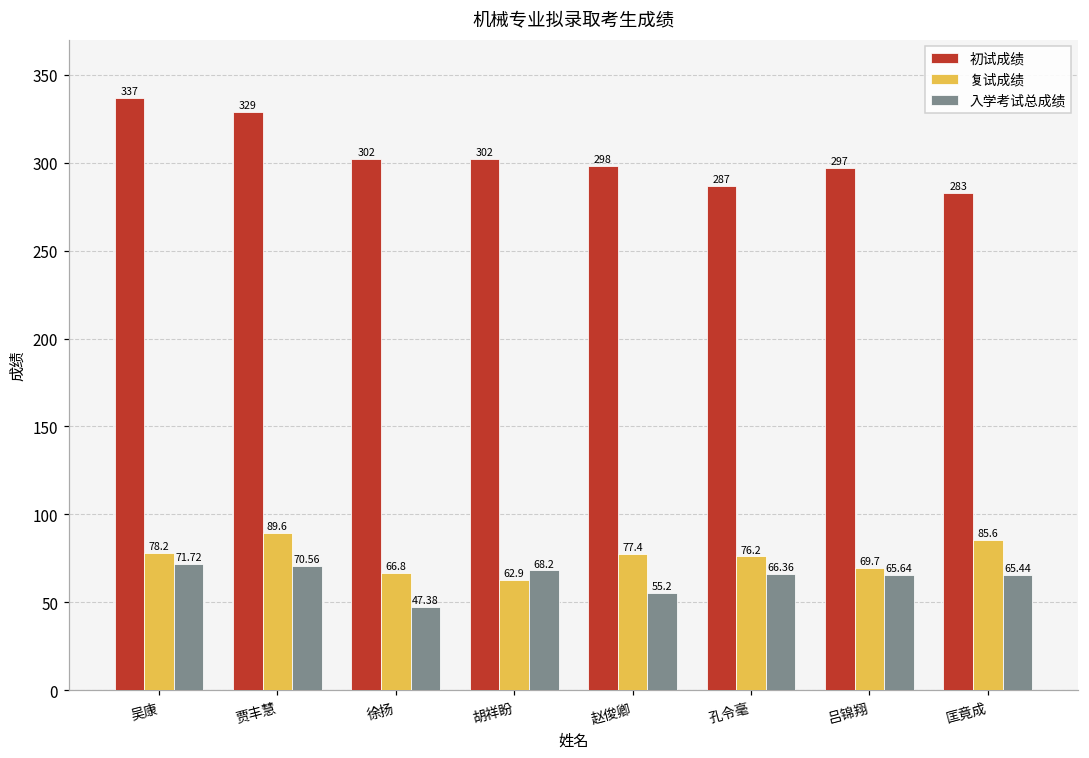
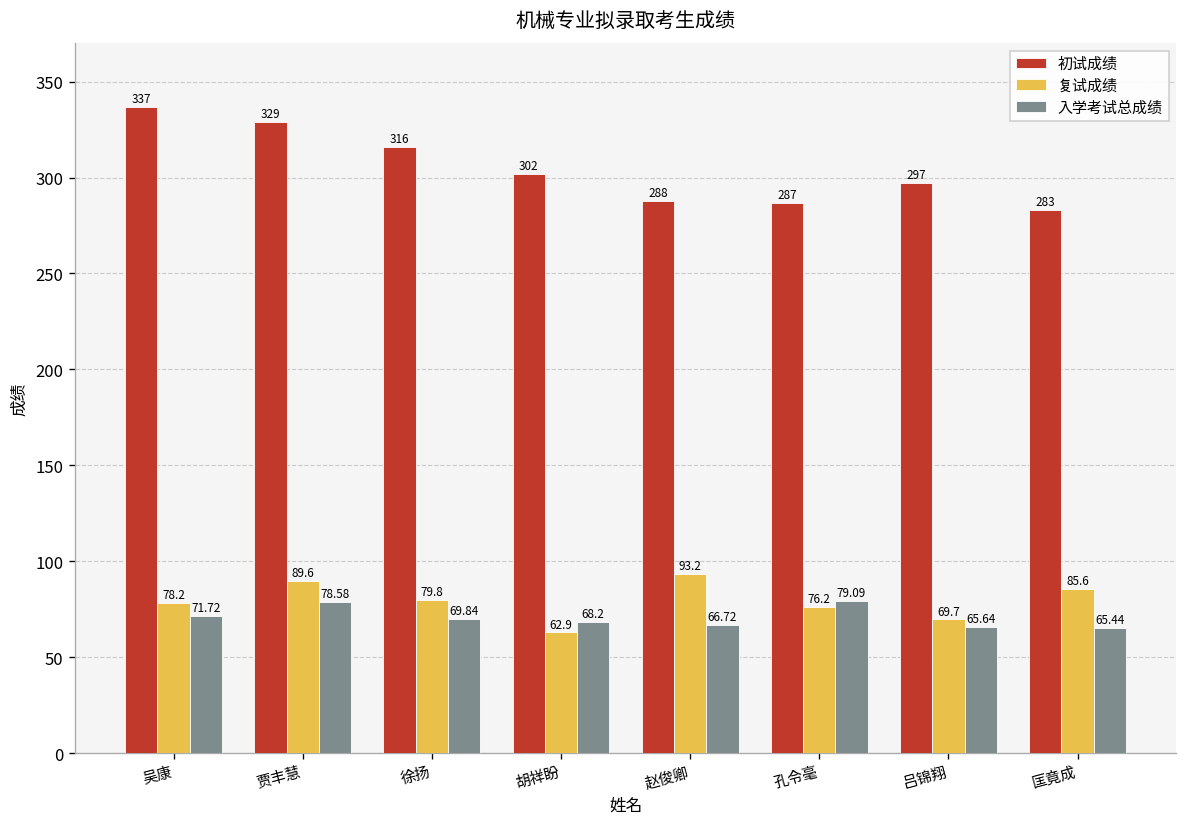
  {
    "初试成绩": {
      "吴康": 337,
      "贾丰慧": 329,
-     "徐扬": 302,
+     "徐扬": 316,
      "胡祥盼": 302,
-     "赵俊卿": 298,
+     "赵俊卿": 288,
      "孔令毫": 287,
      "吕锦翔": 297,
      "匡竟成": 283
    },
    "复试成绩": {
      "吴康": 78.2,
      "贾丰慧": 89.6,
-     "徐扬": 66.8,
+     "徐扬": 79.8,
      "胡祥盼": 62.9,
-     "赵俊卿": 77.4,
+     "赵俊卿": 93.2,
      "孔令毫": 76.2,
      "吕锦翔": 69.7,
      "匡竟成": 85.6
    },
    "入学考试总成绩": {
      "吴康": 71.72,
-     "贾丰慧": 70.56,
-     "徐扬": 47.38,
+     "贾丰慧": 78.58,
+     "徐扬": 69.84,
      "胡祥盼": 68.2,
-     "赵俊卿": 55.2,
-     "孔令毫": 66.36,
+     "赵俊卿": 66.72,
+     "孔令毫": 79.09,
      "吕锦翔": 65.64,
      "匡竟成": 65.44
    }
  }
